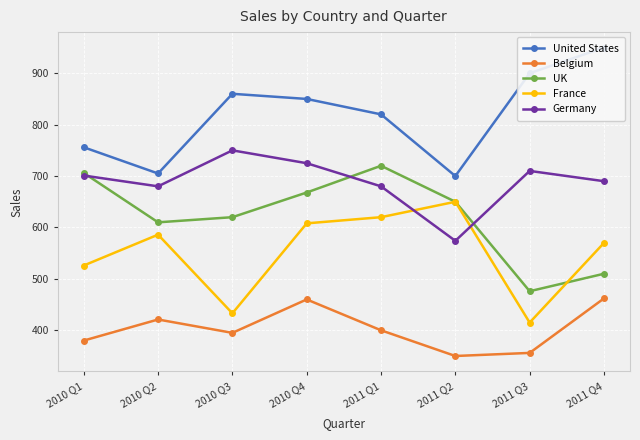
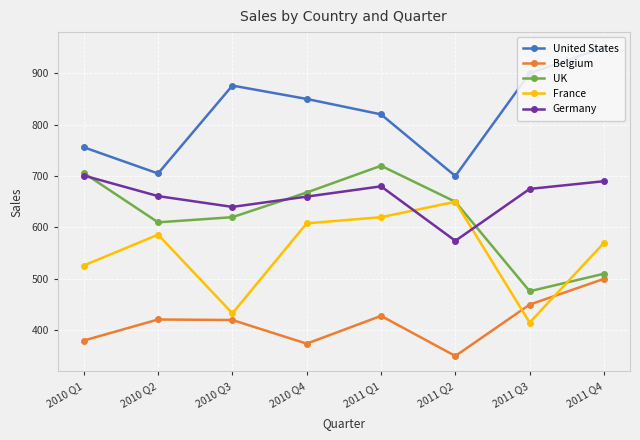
  {
    "United States": {
      "2010 Q1": 760,
      "2010 Q2": 710,
-     "2010 Q3": 860,
+     "2010 Q3": 880,
      "2010 Q4": 850,
      "2011 Q1": 820,
      "2011 Q2": 700
    },
    "Belgium": {
      "2010 Q1": 380,
      "2010 Q2": 420,
-     "2010 Q3": 400,
-     "2010 Q4": 460,
-     "2011 Q1": 400,
+     "2010 Q3": 420,
+     "2010 Q4": 370,
+     "2011 Q1": 430,
      "2011 Q2": 350,
-     "2011 Q3": 360,
-     "2011 Q4": 460
+     "2011 Q3": 450,
+     "2011 Q4": 500
    },
    "UK": {
      "2010 Q2": 610,
      "2010 Q3": 620,
      "2010 Q4": 670,
      "2011 Q1": 720,
      "2011 Q3": 480,
      "2011 Q4": 510
    },
    "France": {
      "2010 Q1": 530,
      "2010 Q2": 590,
      "2010 Q3": 430,
      "2010 Q4": 610,
      "2011 Q1": 620,
      "2011 Q3": 420,
      "2011 Q4": 570
    },
    "Germany": {
-     "2010 Q2": 680,
-     "2010 Q3": 750,
-     "2010 Q4": 730,
+     "2010 Q2": 660,
+     "2010 Q3": 640,
+     "2010 Q4": 660,
      "2011 Q1": 680,
      "2011 Q2": 570,
-     "2011 Q3": 710,
+     "2011 Q3": 680,
      "2011 Q4": 690
    }
  }
